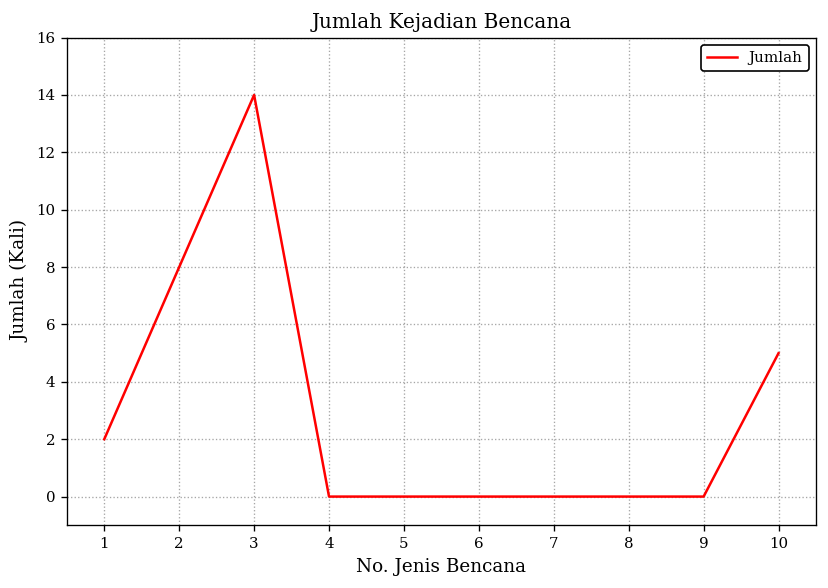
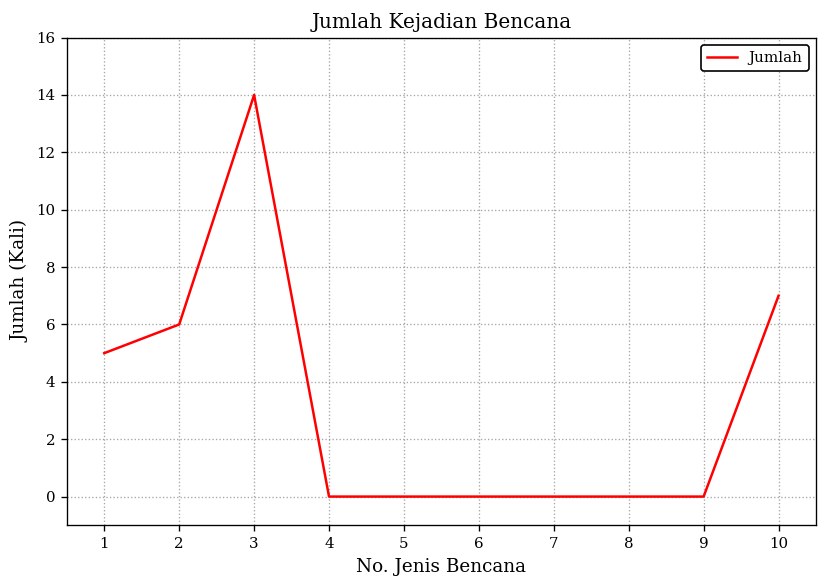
  {
-   "1": 2,
-   "2": 8,
+   "1": 5,
+   "2": 6,
    "3": 14,
    "4": 0,
    "5": 0,
    "6": 0,
    "7": 0,
    "8": 0,
    "9": 0,
-   "10": 5
+   "10": 7
  }
